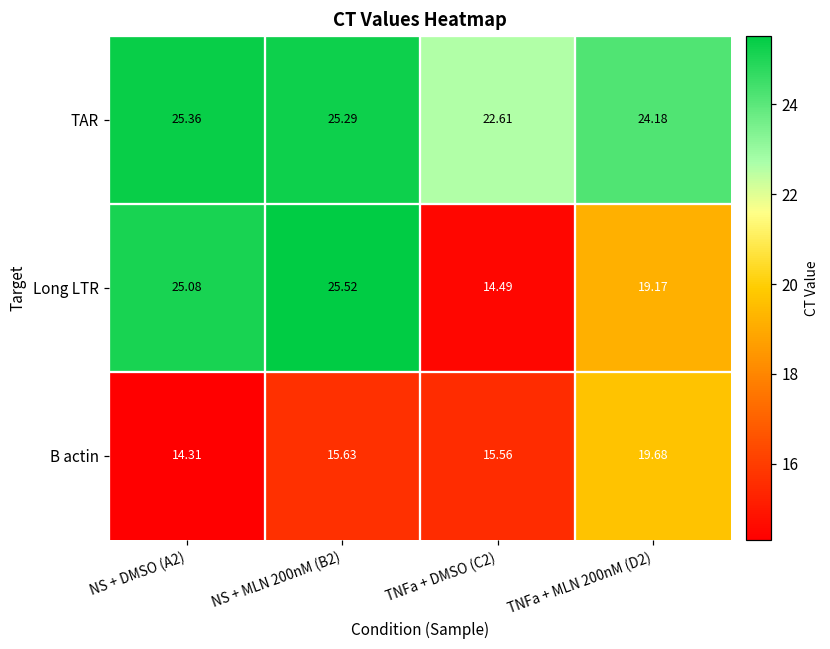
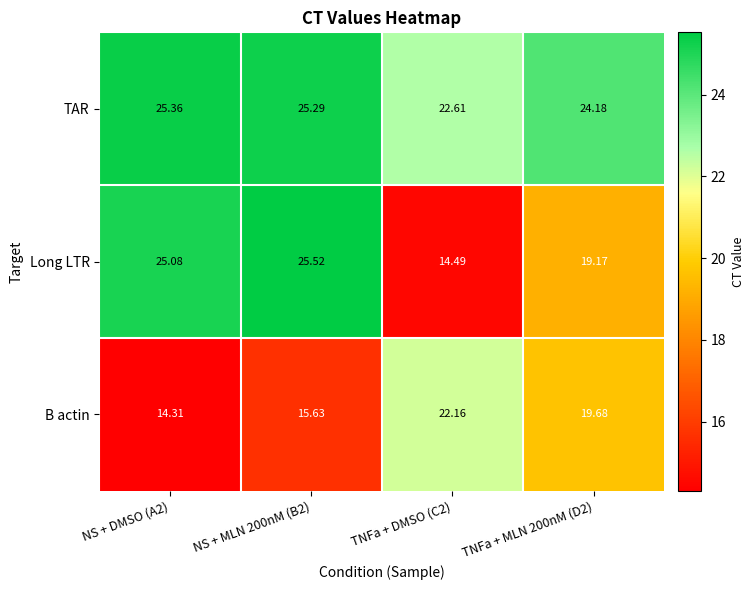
  {
    "TAR": {
      "NS + DMSO (A2)": 25.36,
      "NS + MLN 200nM (B2)": 25.29,
      "TNFa + DMSO (C2)": 22.61,
      "TNFa + MLN 200nM (D2)": 24.18
    },
    "Long LTR": {
      "NS + DMSO (A2)": 25.08,
      "NS + MLN 200nM (B2)": 25.52,
      "TNFa + DMSO (C2)": 14.49,
      "TNFa + MLN 200nM (D2)": 19.17
    },
    "B actin": {
      "NS + DMSO (A2)": 14.31,
      "NS + MLN 200nM (B2)": 15.63,
-     "TNFa + DMSO (C2)": 15.56,
+     "TNFa + DMSO (C2)": 22.16,
      "TNFa + MLN 200nM (D2)": 19.68
    }
  }
